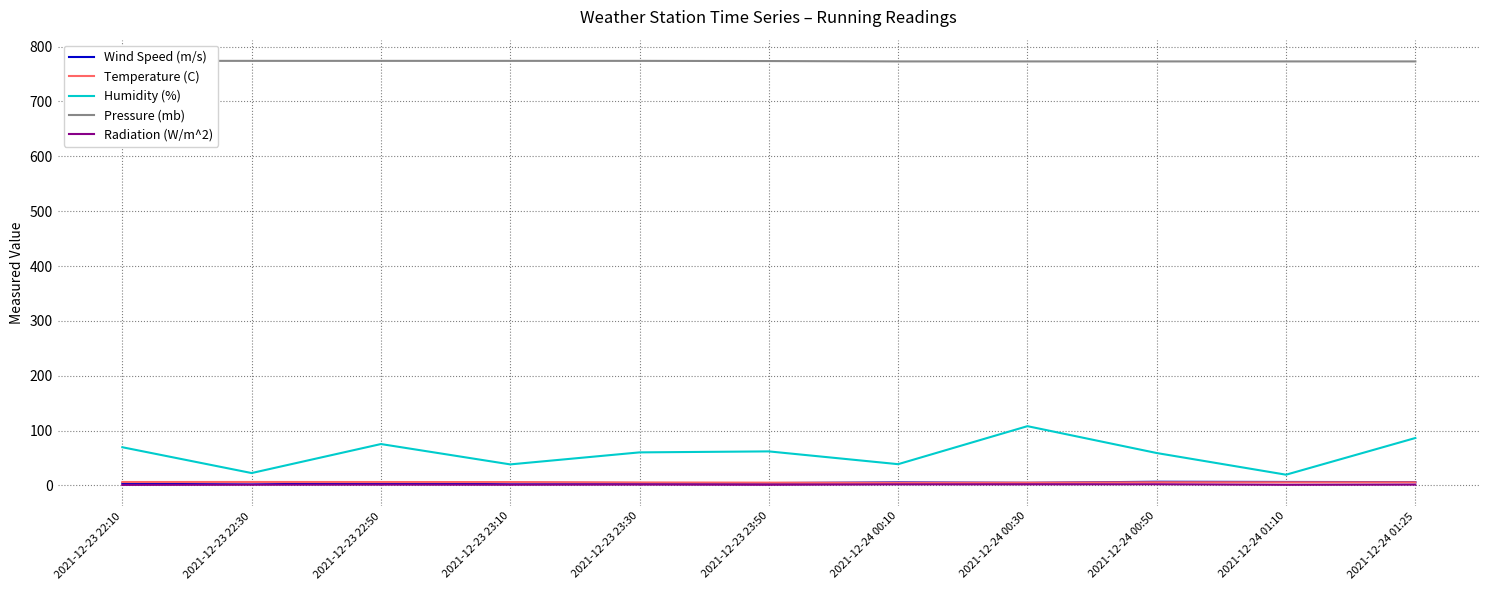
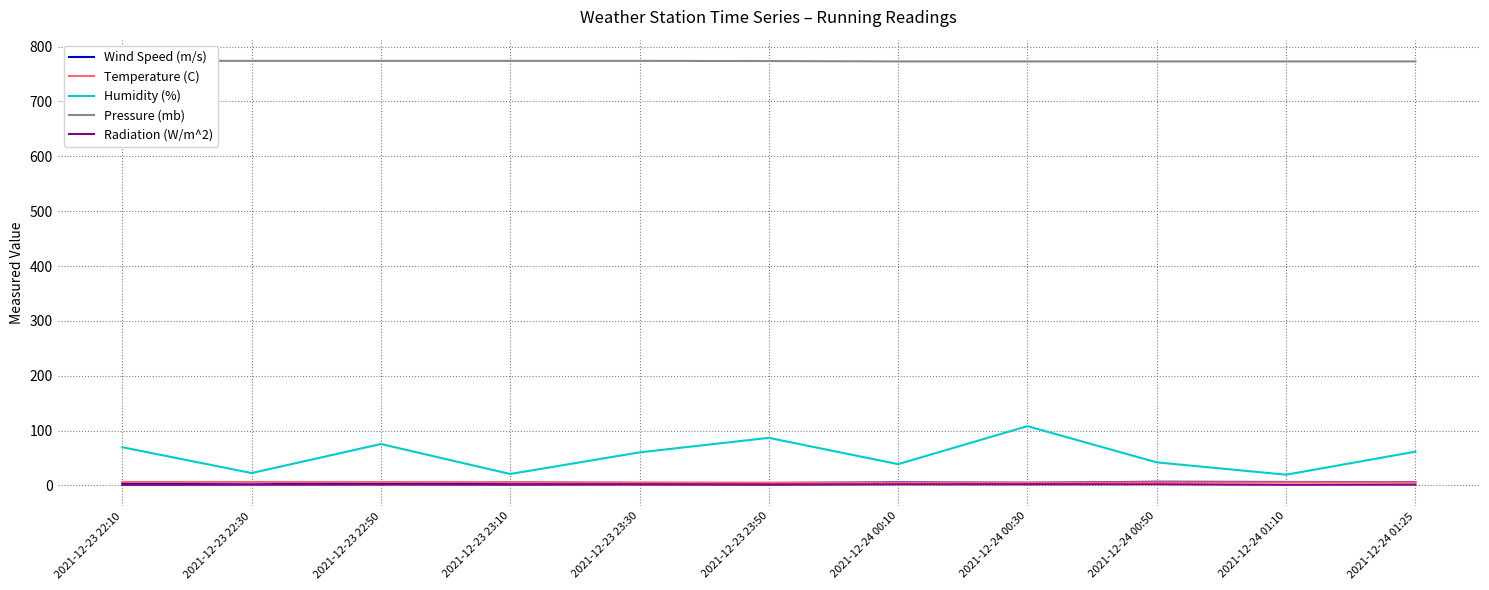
  {
    "Humidity (%)": {
      "2021-12-23 22:10": 70,
      "2021-12-23 22:30": 20,
      "2021-12-23 22:50": 80,
-     "2021-12-23 23:10": 40,
+     "2021-12-23 23:10": 20,
      "2021-12-23 23:30": 60,
-     "2021-12-23 23:50": 60,
+     "2021-12-23 23:50": 90,
      "2021-12-24 00:10": 40,
      "2021-12-24 00:30": 110,
-     "2021-12-24 00:50": 60,
+     "2021-12-24 00:50": 40,
      "2021-12-24 01:10": 20,
-     "2021-12-24 01:25": 90
+     "2021-12-24 01:25": 60
    },
    "Pressure (mb)": {
      "2021-12-23 22:30": 770,
      "2021-12-23 22:50": 770,
      "2021-12-23 23:10": 770,
      "2021-12-23 23:30": 770,
      "2021-12-23 23:50": 770,
      "2021-12-24 00:10": 770,
      "2021-12-24 00:30": 770,
      "2021-12-24 00:50": 770,
      "2021-12-24 01:10": 770,
      "2021-12-24 01:25": 770
    }
  }
